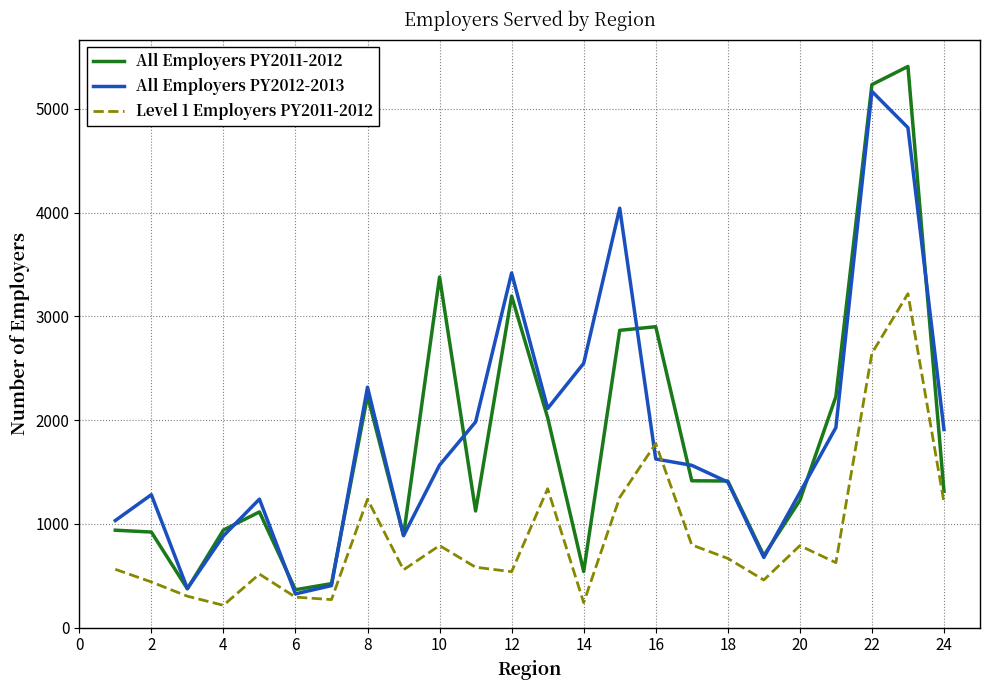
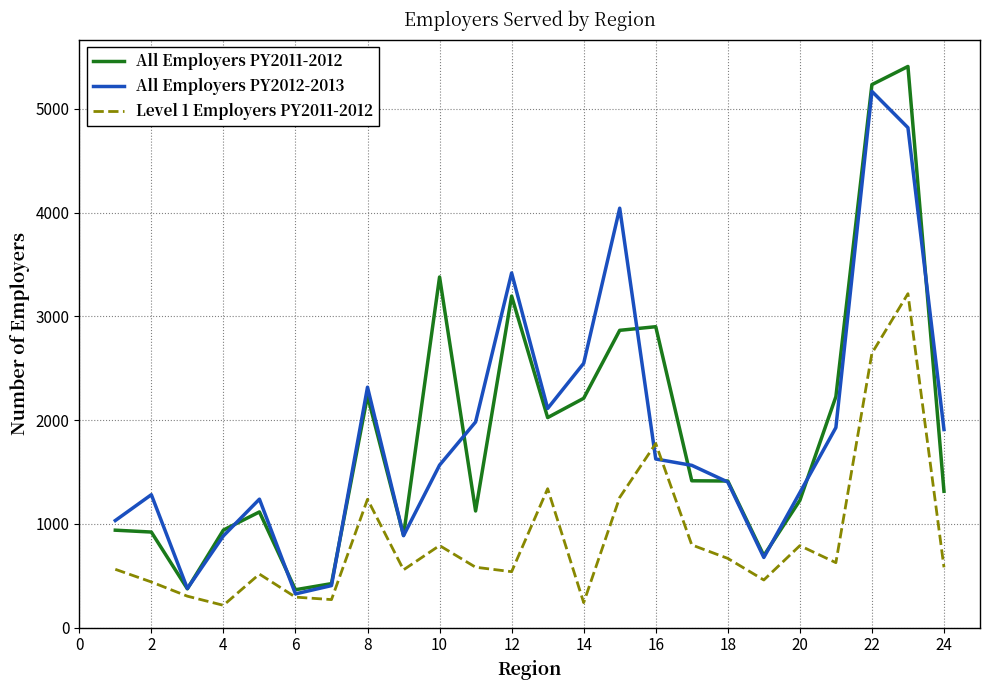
  {
    "All Employers PY2011-2012": {
      "2": 920,
      "4": 940,
      "6": 370,
      "8": 2230,
      "10": 3380,
      "12": 3200,
-     "14": 540,
+     "14": 2210,
      "16": 2900,
      "20": 1230,
      "22": 5230,
      "24": 1320
    },
    "All Employers PY2012-2013": {
      "2": 1280,
      "4": 890,
      "6": 330,
      "8": 2320,
      "10": 1570,
      "12": 3420,
      "14": 2550,
      "16": 1630,
      "20": 1300,
      "22": 5170,
      "24": 1910
    },
    "Level 1 Employers PY2011-2012": {
      "2": 440,
      "4": 220,
      "6": 300,
      "8": 1240,
      "10": 790,
      "12": 540,
      "14": 240,
      "16": 1780,
      "18": 670,
      "20": 790,
      "22": 2650,
-     "24": 1210
+     "24": 580
    }
  }
